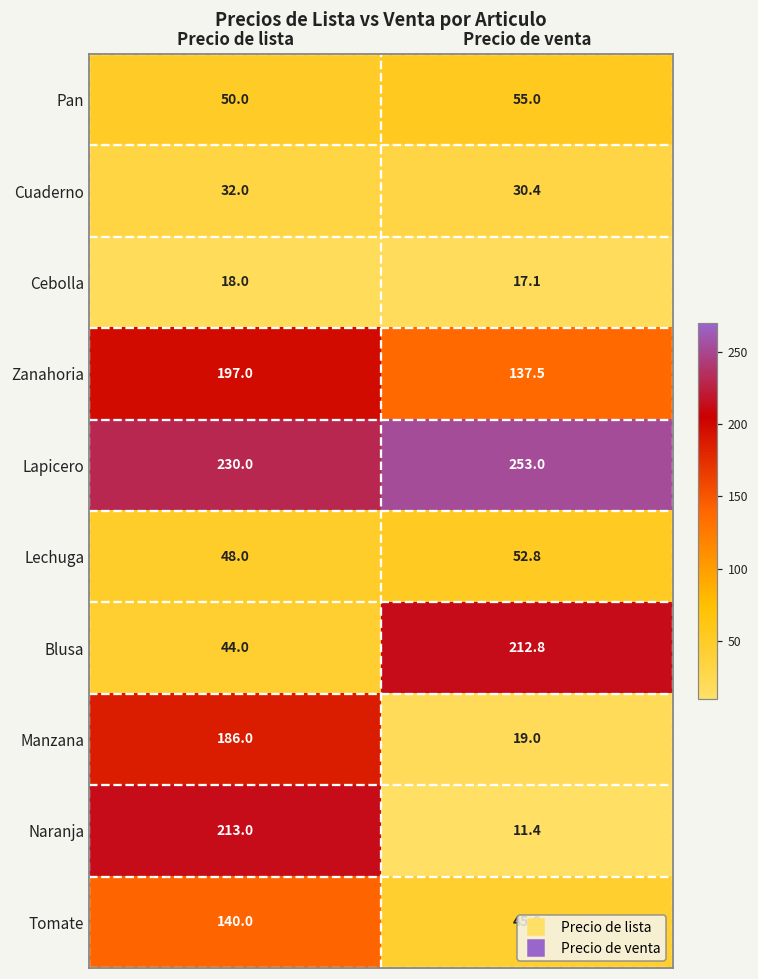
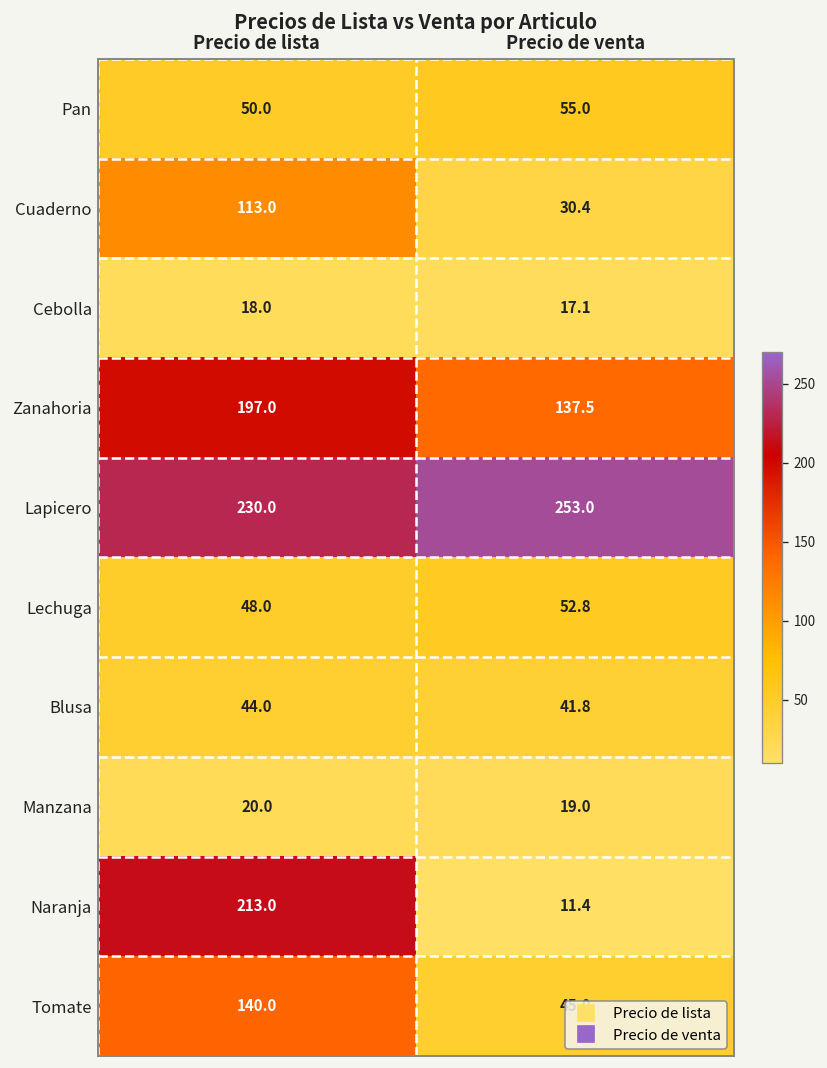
  {
    "Pan": {
      "Precio de lista": 50.0,
      "Precio de venta": 55.0
    },
    "Cuaderno": {
-     "Precio de lista": 32.0,
+     "Precio de lista": 113.0,
      "Precio de venta": 30.4
    },
    "Cebolla": {
      "Precio de lista": 18.0,
      "Precio de venta": 17.1
    },
    "Zanahoria": {
      "Precio de lista": 197.0,
      "Precio de venta": 137.5
    },
    "Lapicero": {
      "Precio de lista": 230.0,
      "Precio de venta": 253.0
    },
    "Lechuga": {
      "Precio de lista": 48.0,
      "Precio de venta": 52.8
    },
    "Blusa": {
      "Precio de lista": 44.0,
-     "Precio de venta": 212.8
+     "Precio de venta": 41.8
    },
    "Manzana": {
-     "Precio de lista": 186.0,
+     "Precio de lista": 20.0,
      "Precio de venta": 19.0
    },
    "Naranja": {
      "Precio de lista": 213.0,
      "Precio de venta": 11.4
    },
    "Tomate": {
      "Precio de lista": 140.0
    }
  }
